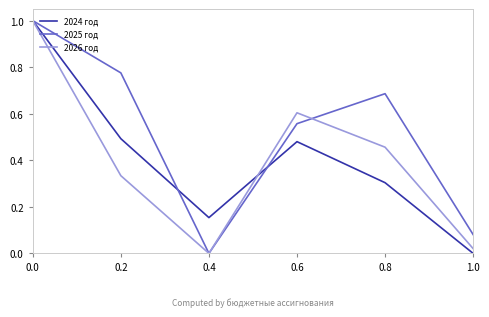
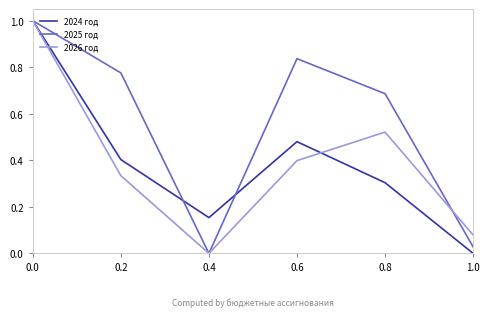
  {
    "2024 год": {
-     "0.2": 0.49,
+     "0.2": 0.40,
      "0.4": 0.15,
      "0.6": 0.48,
      "0.8": 0.30,
      "1.0": 0.00
    },
    "2025 год": {
      "0.2": 0.78,
-     "0.6": 0.56,
+     "0.6": 0.84,
      "0.8": 0.69,
-     "1.0": 0.08
+     "1.0": 0.03
    },
    "2026 год": {
      "0.2": 0.33,
-     "0.6": 0.60,
-     "0.8": 0.46,
-     "1.0": 0.02
+     "0.6": 0.40,
+     "0.8": 0.52,
+     "1.0": 0.08
    }
  }
